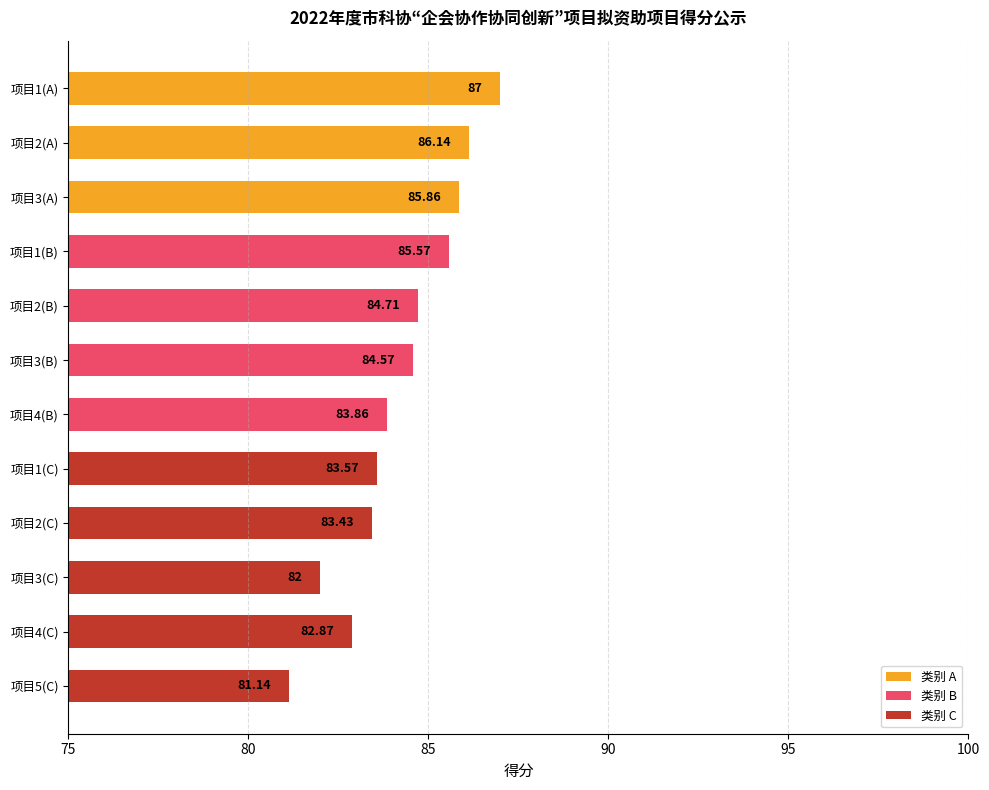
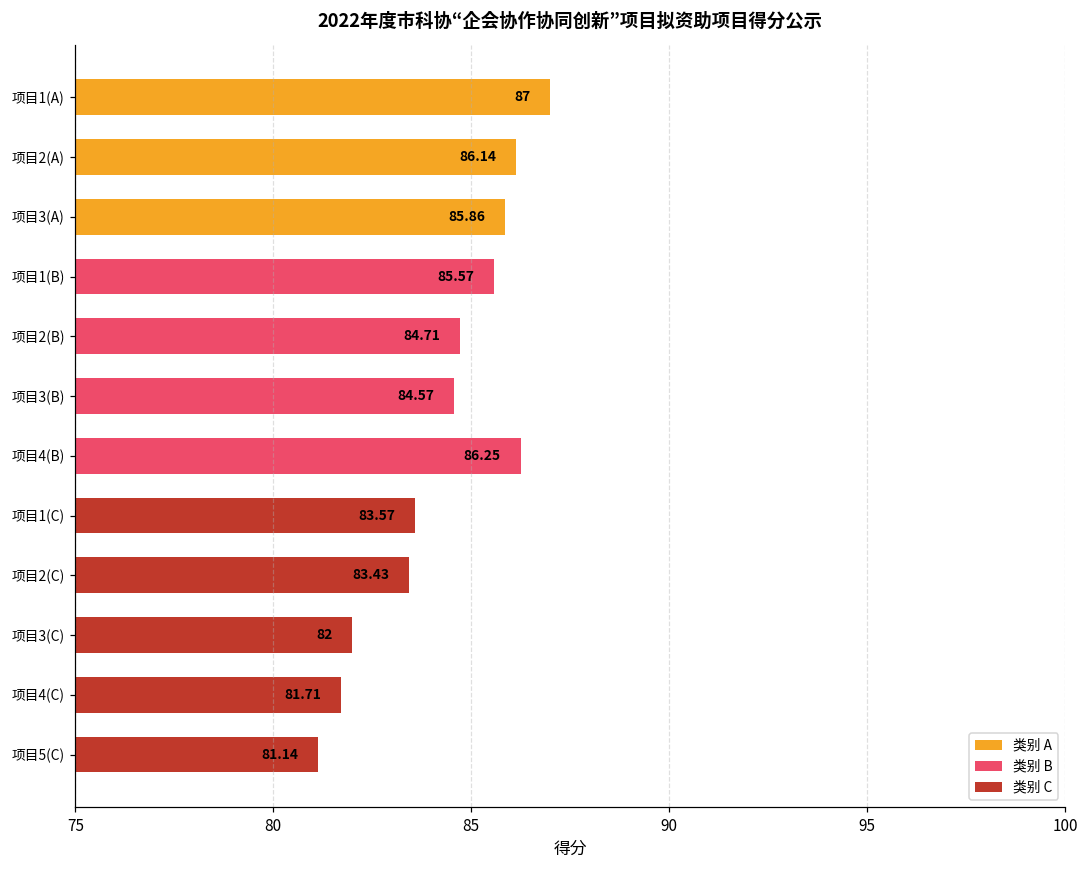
  {
    "项目1(A)": 87,
    "项目2(A)": 86.14,
    "项目3(A)": 85.86,
    "项目1(B)": 85.57,
    "项目2(B)": 84.71,
    "项目3(B)": 84.57,
-   "项目4(B)": 83.86,
+   "项目4(B)": 86.25,
    "项目1(C)": 83.57,
    "项目2(C)": 83.43,
    "项目3(C)": 82,
-   "项目4(C)": 82.87,
+   "项目4(C)": 81.71,
    "项目5(C)": 81.14
  }
